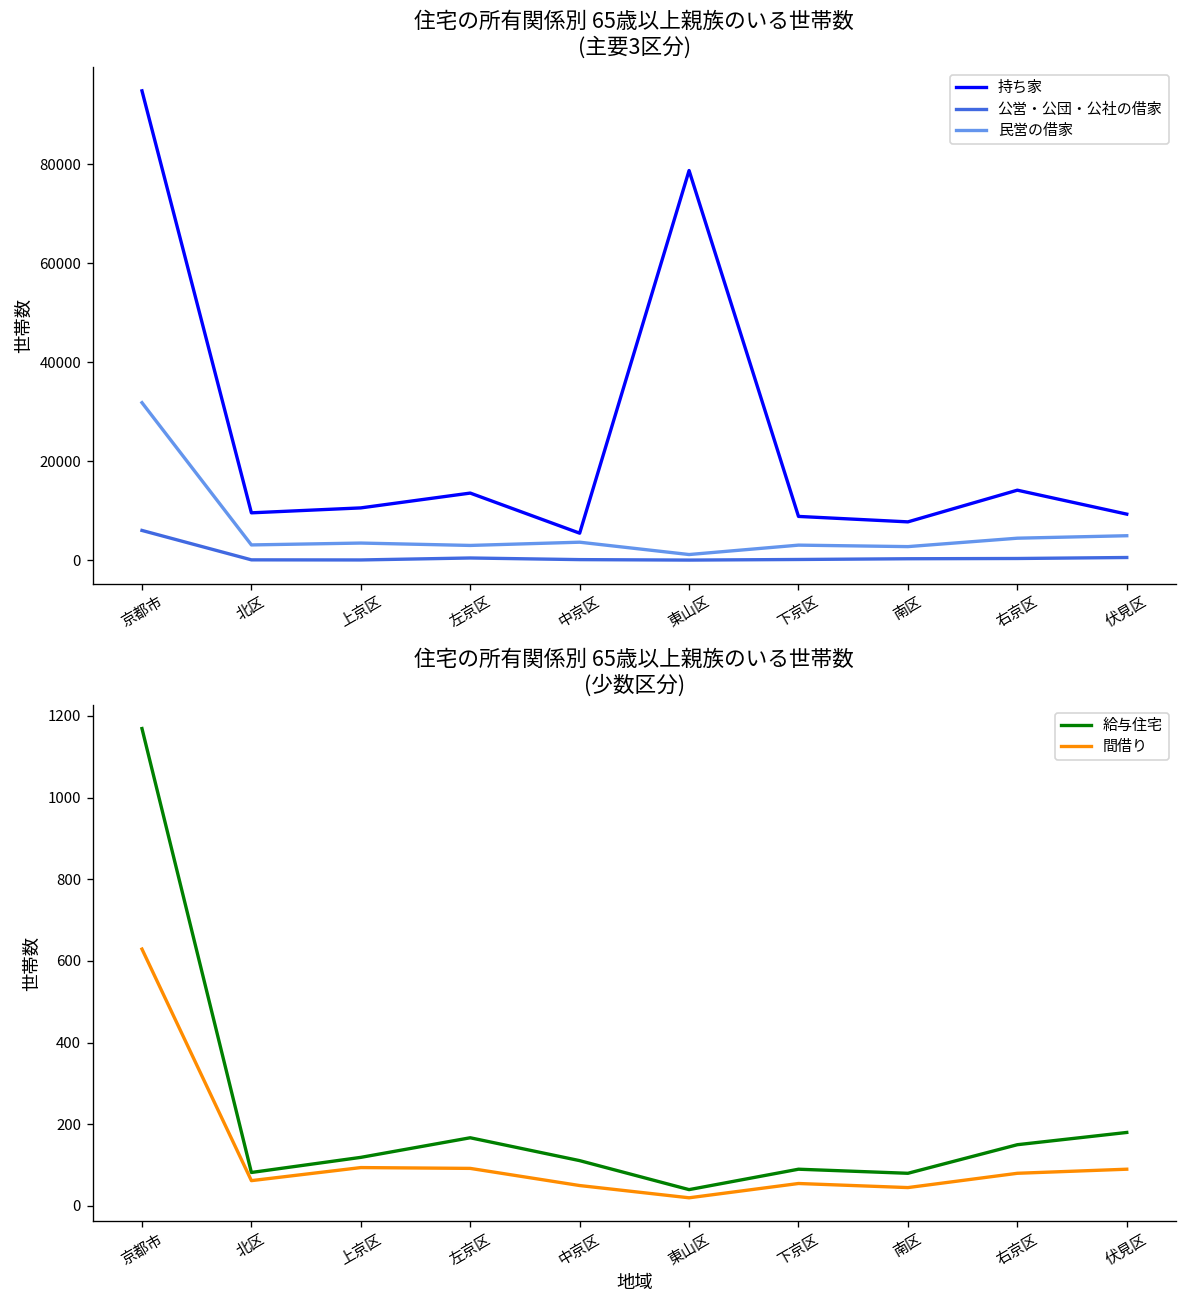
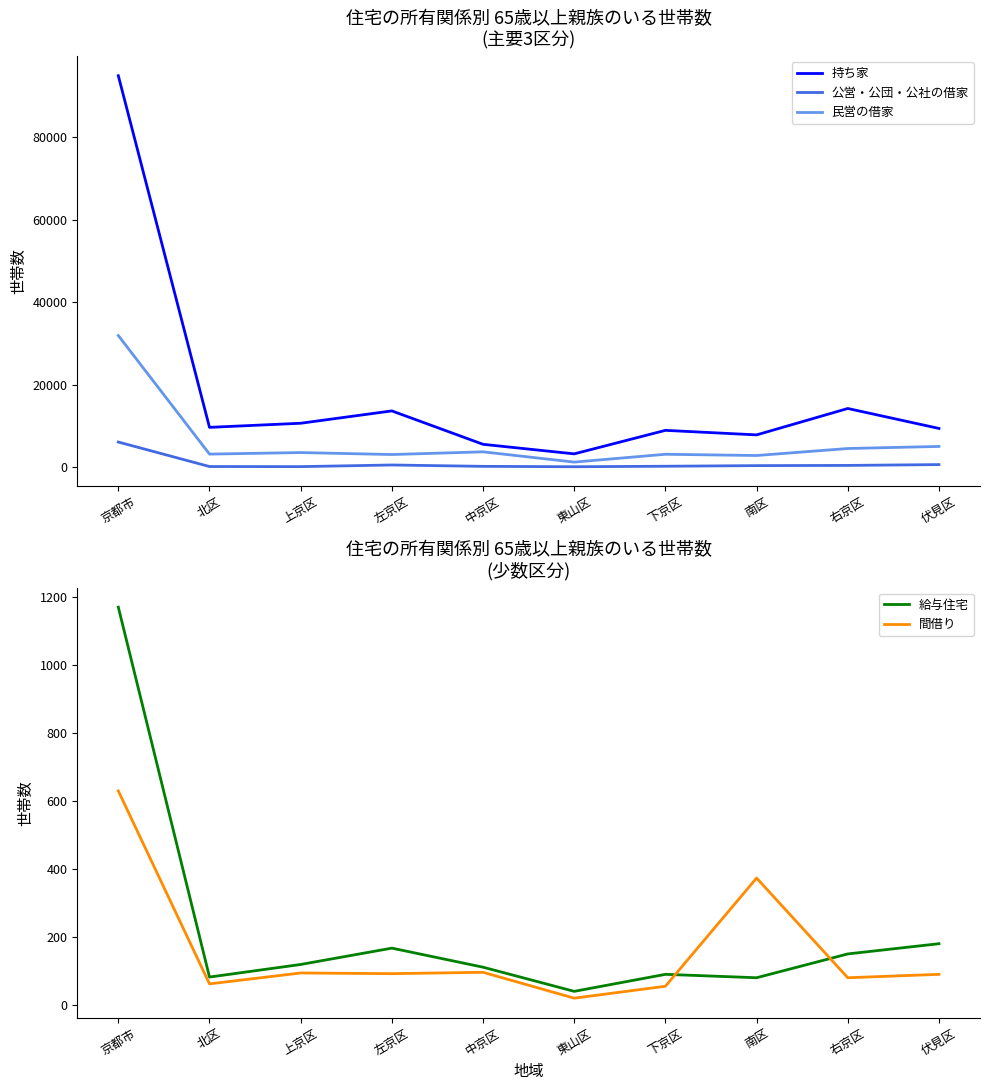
  {
    "住宅の所有関係別 65歳以上親族のいる世帯数 (主要3区分)": {
      "持ち家": {
        "京都市": 95000,
        "北区": 10000,
        "上京区": 11000,
        "左京区": 14000,
        "中京区": 6000,
-       "東山区": 79000,
+       "東山区": 3000,
        "下京区": 9000,
        "南区": 8000,
        "右京区": 14000,
        "伏見区": 9000
      }
    },
    "住宅の所有関係別 65歳以上親族のいる世帯数 (少数区分)": {
      "給与住宅": {
        "京都市": 1170,
        "北区": 80,
        "上京区": 120,
        "左京区": 170,
        "中京区": 110,
        "東山区": 40,
        "下京区": 90,
        "南区": 80,
        "右京区": 150,
        "伏見区": 180
      },
      "間借り": {
        "京都市": 630,
        "北区": 60,
        "上京区": 90,
        "左京区": 90,
-       "中京区": 50,
+       "中京区": 100,
        "東山区": 20,
        "下京区": 60,
-       "南区": 50,
+       "南区": 370,
        "右京区": 80,
        "伏見区": 90
      }
    }
  }
